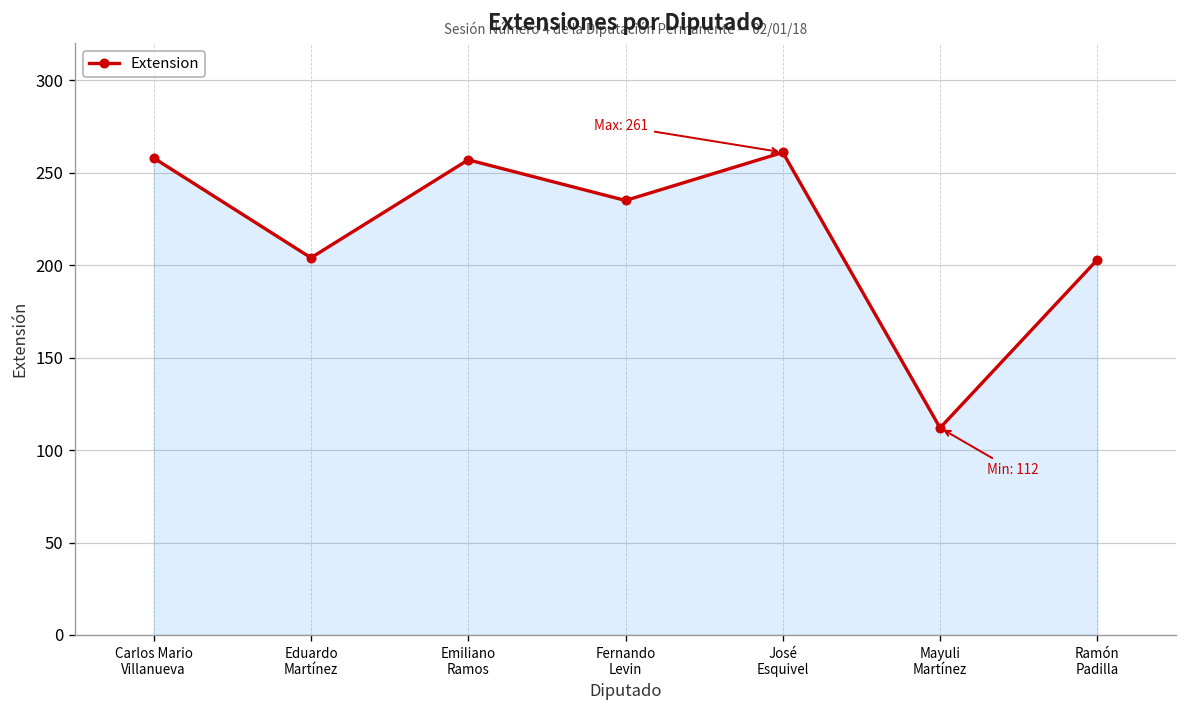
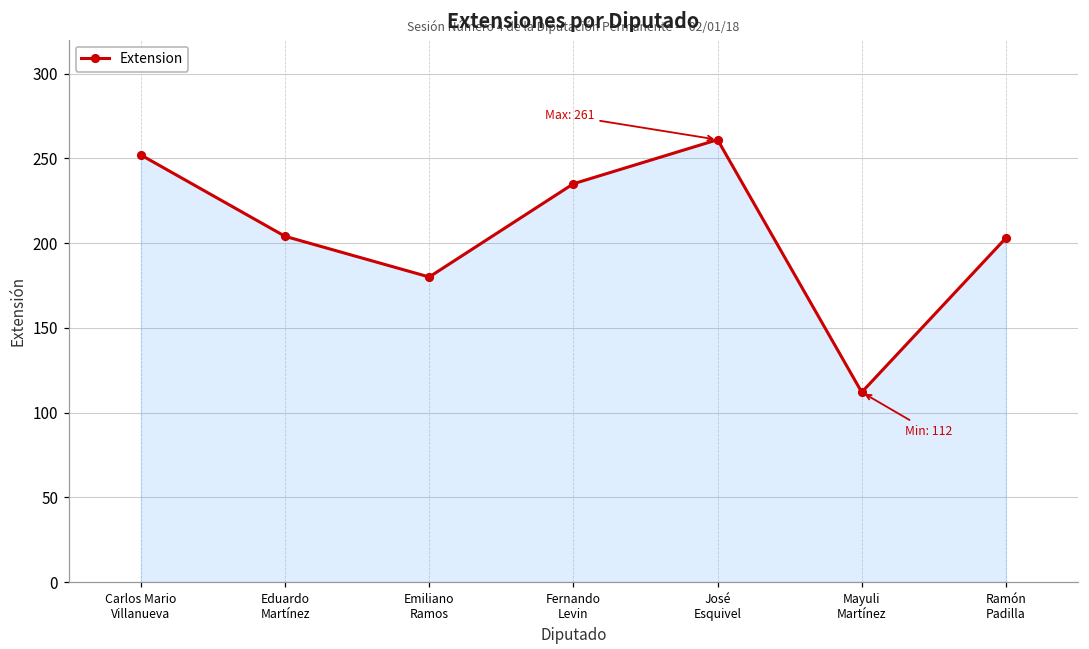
  {
-   "Carlos Mario Villanueva": 258,
+   "Carlos Mario Villanueva": 252,
    "Eduardo Martínez": 204,
-   "Emiliano Ramos": 257,
+   "Emiliano Ramos": 180,
    "Fernando Levin": 235,
    "Ramón Padilla": 203
  }
